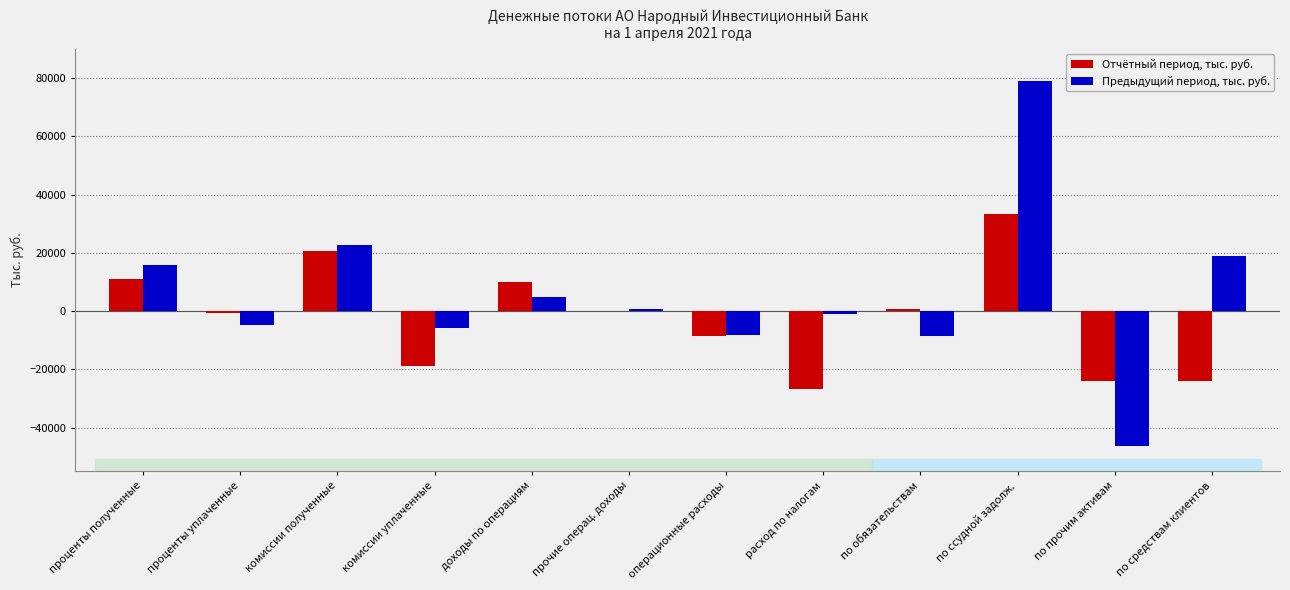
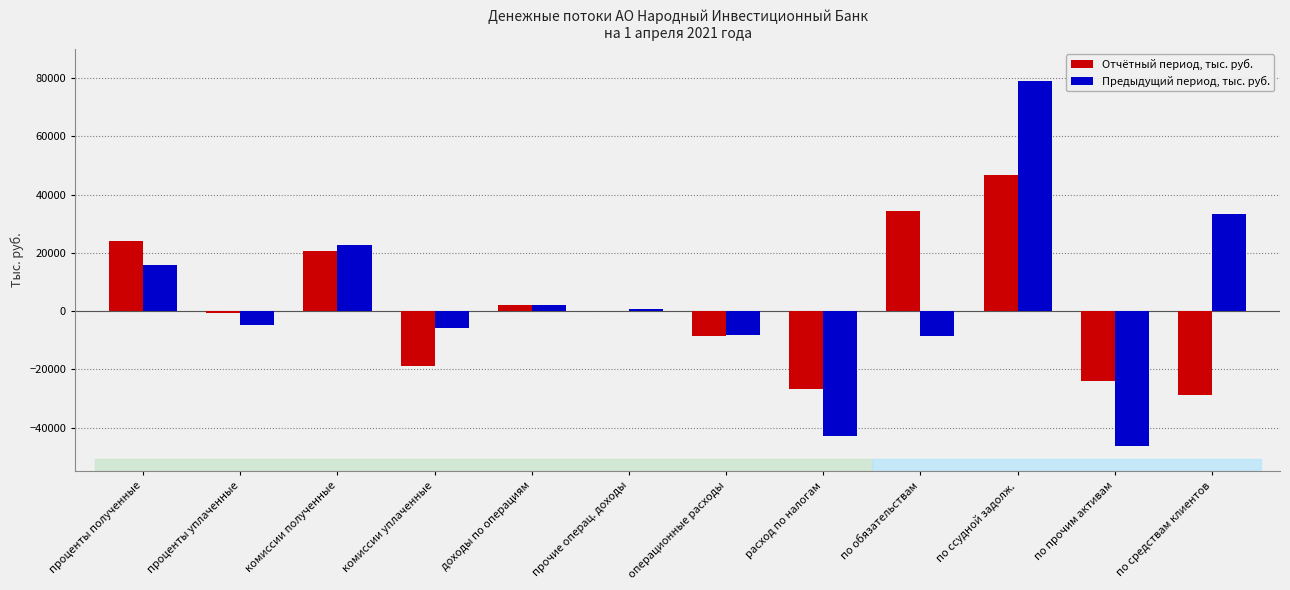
  {
    "Отчётный период, тыс. руб.": {
-     "проценты полученные": 11000,
+     "проценты полученные": 24000,
      "комиссии полученные": 21000,
      "комиссии уплаченные": -19000,
-     "доходы по операциям": 10000,
+     "доходы по операциям": 2000,
      "операционные расходы": -8000,
      "расход по налогам": -27000,
-     "по обязательствам": 1000,
-     "по ссудной задолж.": 33000,
+     "по обязательствам": 34000,
+     "по ссудной задолж.": 47000,
      "по прочим активам": -24000,
-     "по средствам клиентов": -24000
+     "по средствам клиентов": -29000
    },
    "Предыдущий период, тыс. руб.": {
      "проценты полученные": 16000,
      "проценты уплаченные": -5000,
      "комиссии полученные": 23000,
      "комиссии уплаченные": -6000,
-     "доходы по операциям": 5000,
+     "доходы по операциям": 2000,
      "операционные расходы": -8000,
-     "расход по налогам": -1000,
+     "расход по налогам": -43000,
      "по обязательствам": -8000,
      "по ссудной задолж.": 79000,
      "по прочим активам": -46000,
-     "по средствам клиентов": 19000
+     "по средствам клиентов": 33000
    }
  }
